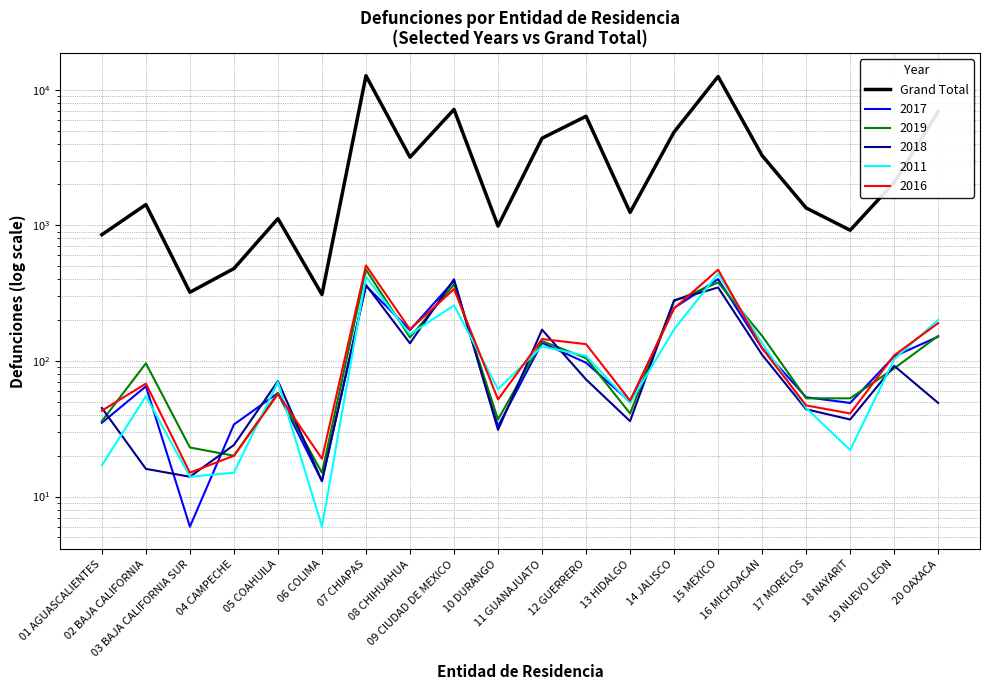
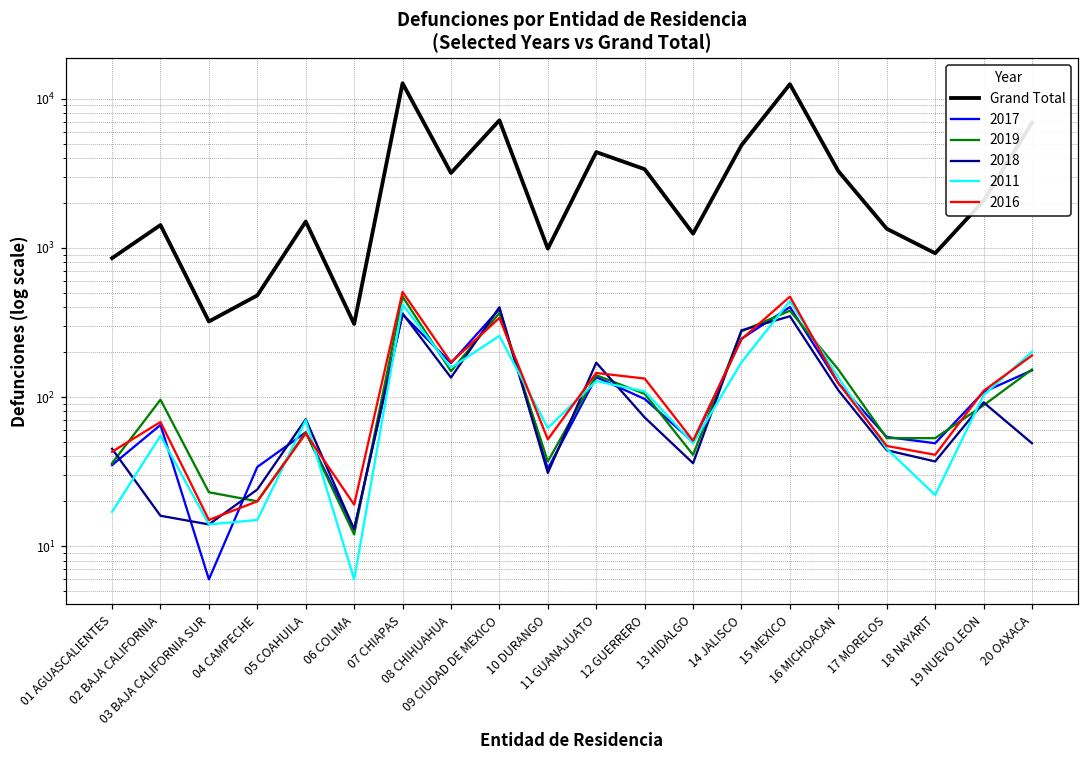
  {
    "Grand Total": {
      "01 AGUASCALIENTES": 900,
      "02 BAJA CALIFORNIA": 1400,
      "03 BAJA CALIFORNIA SUR": 320,
      "04 CAMPECHE": 480,
-     "05 COAHUILA": 1100,
+     "05 COAHUILA": 1500,
      "06 COLIMA": 310,
      "07 CHIAPAS": 13000,
      "08 CHIHUAHUA": 3200,
      "09 CIUDAD DE MEXICO": 7000,
      "10 DURANGO": 1000,
      "11 GUANAJUATO": 4400,
-     "12 GUERRERO": 6000,
+     "12 GUERRERO": 3400,
      "13 HIDALGO": 1200,
      "14 JALISCO": 4900,
      "15 MEXICO": 13000,
      "16 MICHOACAN": 3300,
      "17 MORELOS": 1300,
      "18 NAYARIT": 900
    },
    "2017": {
      "02 BAJA CALIFORNIA": 70,
      "03 BAJA CALIFORNIA SUR": 6,
      "04 CAMPECHE": 34,
      "10 DURANGO": 33,
      "12 GUERRERO": 100,
      "15 MEXICO": 400,
      "18 NAYARIT": 49
    },
    "2019": {
      "02 BAJA CALIFORNIA": 100,
      "03 BAJA CALIFORNIA SUR": 23,
-     "06 COLIMA": 15,
+     "06 COLIMA": 12,
      "07 CHIAPAS": 470,
      "08 CHIHUAHUA": 150,
      "09 CIUDAD DE MEXICO": 370,
      "10 DURANGO": 37,
      "13 HIDALGO": 41,
      "15 MEXICO": 380,
      "16 MICHOACAN": 150,
      "18 NAYARIT": 53,
      "19 NUEVO LEON": 90
    },
    "2018": {
      "01 AGUASCALIENTES": 45,
      "02 BAJA CALIFORNIA": 16,
      "04 CAMPECHE": 24,
      "08 CHIHUAHUA": 140,
      "10 DURANGO": 31,
      "11 GUANAJUATO": 170,
      "12 GUERRERO": 70,
      "13 HIDALGO": 36,
      "15 MEXICO": 350,
      "16 MICHOACAN": 110,
      "18 NAYARIT": 37,
      "19 NUEVO LEON": 90,
      "20 OAXACA": 49
    },
    "2011": {
      "01 AGUASCALIENTES": 17,
      "02 BAJA CALIFORNIA": 55,
      "04 CAMPECHE": 15,
      "06 COLIMA": 6,
      "07 CHIAPAS": 420,
      "08 CHIHUAHUA": 160,
      "09 CIUDAD DE MEXICO": 260,
      "10 DURANGO": 60,
      "11 GUANAJUATO": 130,
      "14 JALISCO": 170,
      "15 MEXICO": 440,
      "16 MICHOACAN": 140,
      "18 NAYARIT": 22,
      "19 NUEVO LEON": 100,
      "20 OAXACA": 200
    },
    "2016": {
      "01 AGUASCALIENTES": 43,
      "02 BAJA CALIFORNIA": 70,
      "03 BAJA CALIFORNIA SUR": 15,
      "06 COLIMA": 19,
      "07 CHIAPAS": 510,
      "09 CIUDAD DE MEXICO": 340,
      "10 DURANGO": 52,
      "12 GUERRERO": 130,
      "15 MEXICO": 470,
      "17 MORELOS": 47,
      "18 NAYARIT": 41,
      "20 OAXACA": 190
    }
  }
